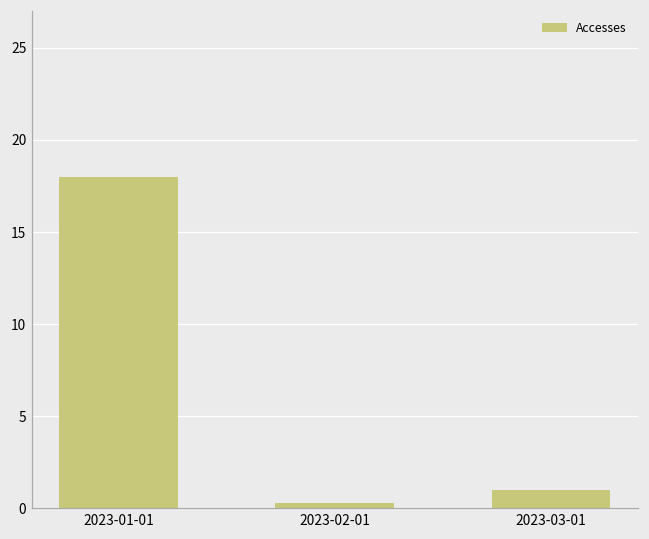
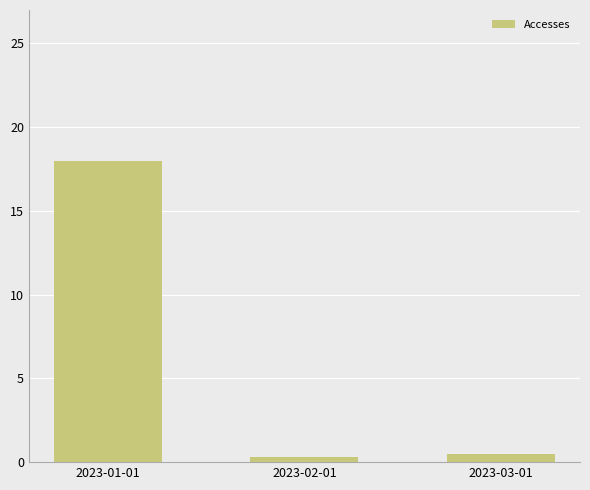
  {
    "2023-01-01": 18.0,
    "2023-02-01": 0.3,
-   "2023-03-01": 1.0
+   "2023-03-01": 0.5
  }
